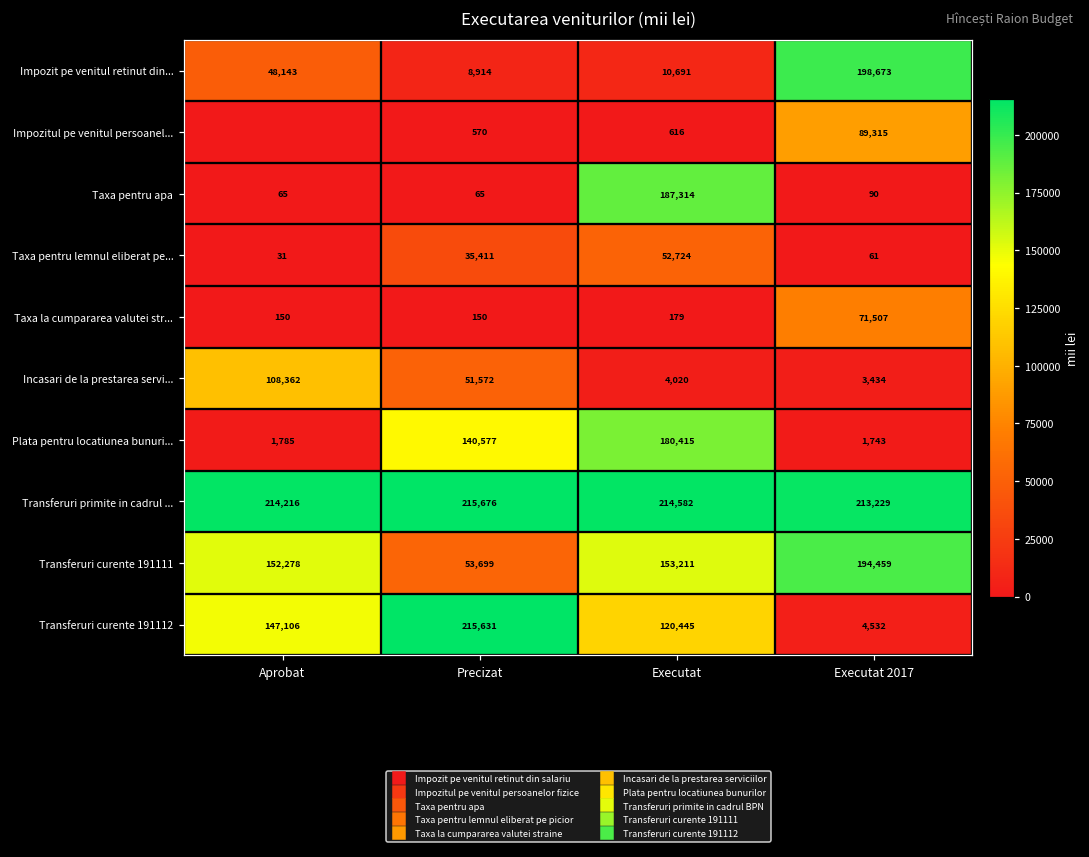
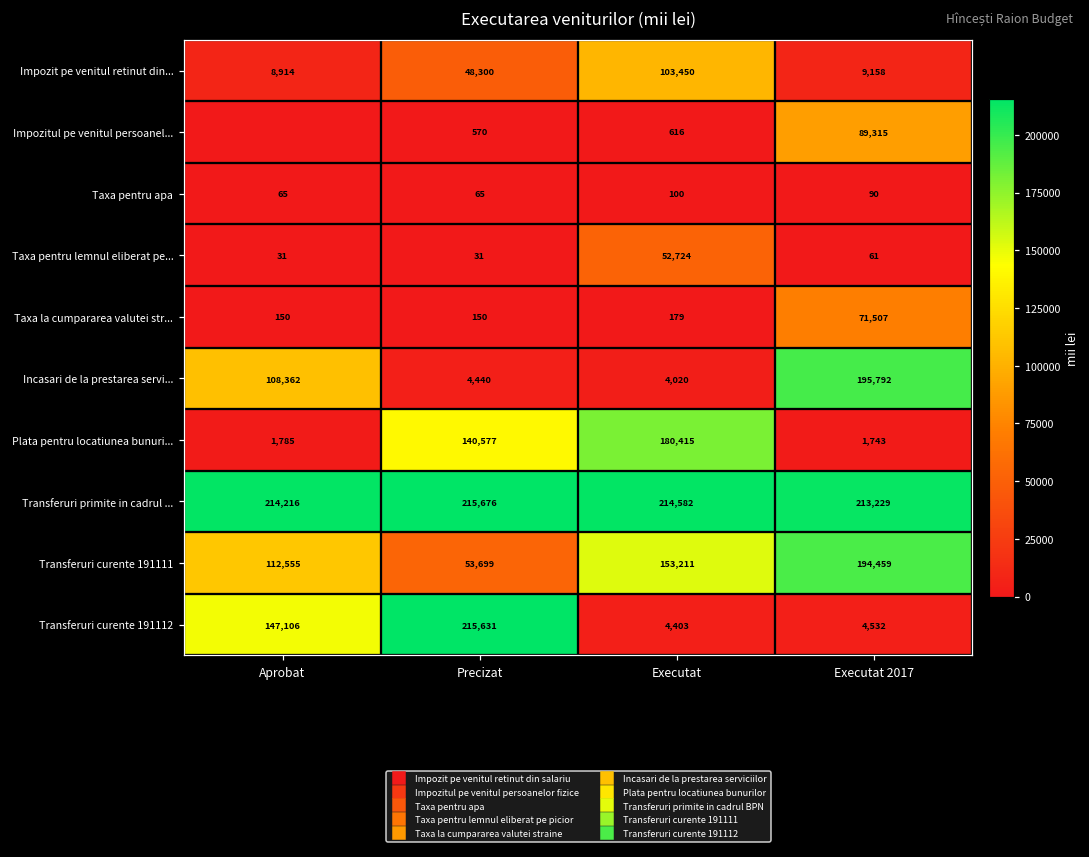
  {
    "Impozit pe venitul retinut din...": {
-     "Aprobat": "48,143",
-     "Precizat": "8,914",
-     "Executat": "10,691",
-     "Executat 2017": "198,673"
+     "Aprobat": "8,914",
+     "Precizat": "48,300",
+     "Executat": "103,450",
+     "Executat 2017": "9,158"
    },
    "Impozitul pe venitul persoanel...": {
      "Precizat": "570",
      "Executat": "616",
      "Executat 2017": "89,315"
    },
    "Taxa pentru apa": {
      "Aprobat": "65",
      "Precizat": "65",
-     "Executat": "187,314",
+     "Executat": "100",
      "Executat 2017": "90"
    },
    "Taxa pentru lemnul eliberat pe...": {
      "Aprobat": "31",
-     "Precizat": "35,411",
+     "Precizat": "31",
      "Executat": "52,724",
      "Executat 2017": "61"
    },
    "Taxa la cumpararea valutei str...": {
      "Aprobat": "150",
      "Precizat": "150",
      "Executat": "179",
      "Executat 2017": "71,507"
    },
    "Incasari de la prestarea servi...": {
      "Aprobat": "108,362",
-     "Precizat": "51,572",
+     "Precizat": "4,440",
      "Executat": "4,020",
-     "Executat 2017": "3,434"
+     "Executat 2017": "195,792"
    },
    "Plata pentru locatiunea bunuri...": {
      "Aprobat": "1,785",
      "Precizat": "140,577",
      "Executat": "180,415",
      "Executat 2017": "1,743"
    },
    "Transferuri primite in cadrul ...": {
      "Aprobat": "214,216",
      "Precizat": "215,676",
      "Executat": "214,582",
      "Executat 2017": "213,229"
    },
    "Transferuri curente 191111": {
-     "Aprobat": "152,278",
+     "Aprobat": "112,555",
      "Precizat": "53,699",
      "Executat": "153,211",
      "Executat 2017": "194,459"
    },
    "Transferuri curente 191112": {
      "Aprobat": "147,106",
      "Precizat": "215,631",
-     "Executat": "120,445",
+     "Executat": "4,403",
      "Executat 2017": "4,532"
    }
  }
